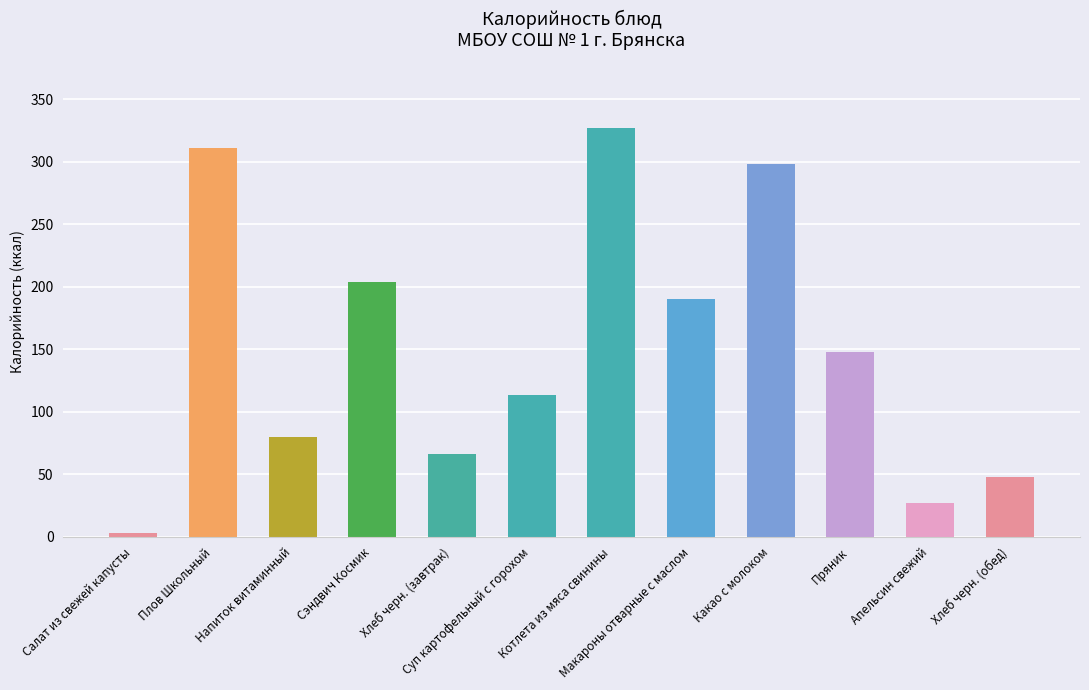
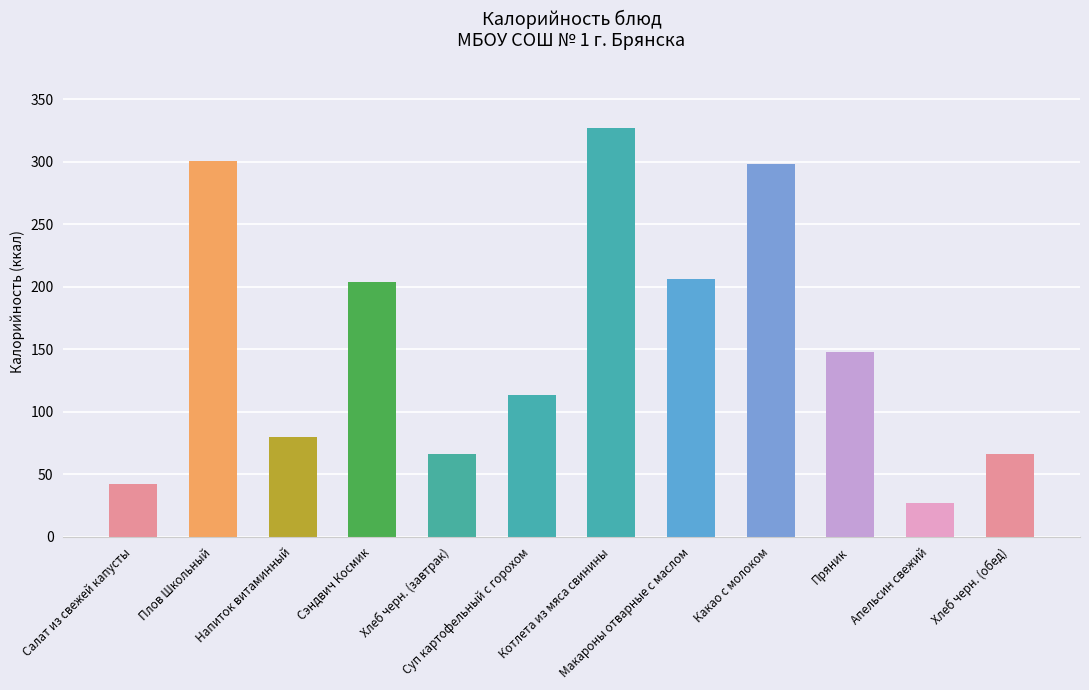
  {
-   "Салат из свежей капусты": 3,
-   "Плов Школьный": 311,
+   "Салат из свежей капусты": 42,
+   "Плов Школьный": 301,
    "Напиток витаминный": 80,
    "Сэндвич Космик": 204,
    "Хлеб черн. (завтрак)": 66,
    "Суп картофельный с горохом": 113,
    "Котлета из мяса свинины": 327,
-   "Макароны отварные с маслом": 190,
+   "Макароны отварные с маслом": 206,
    "Какао с молоком": 298,
    "Пряник": 148,
    "Апельсин свежий": 27,
-   "Хлеб черн. (обед)": 48
+   "Хлеб черн. (обед)": 66
  }
